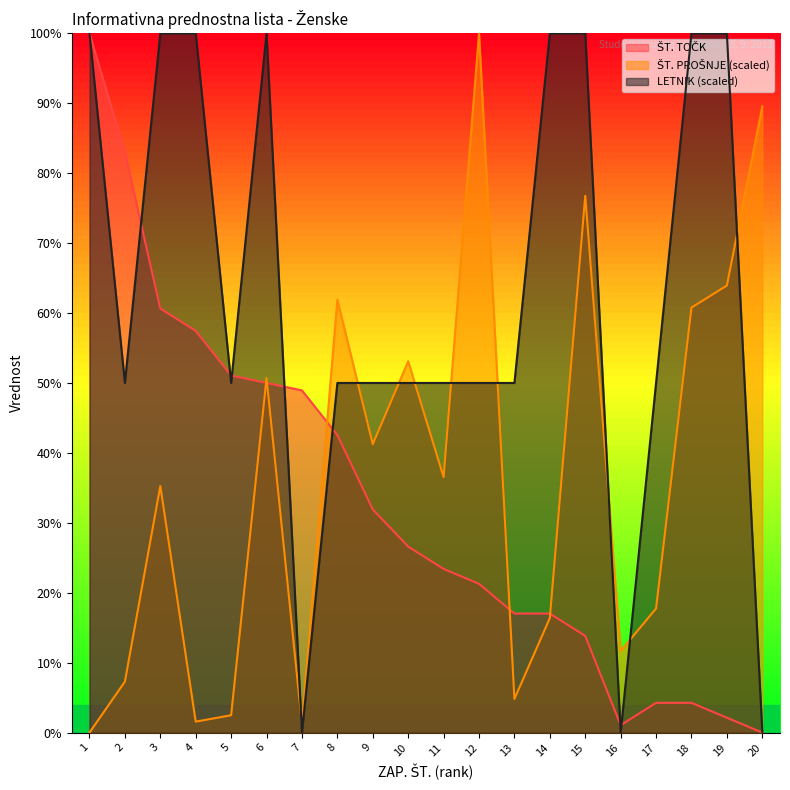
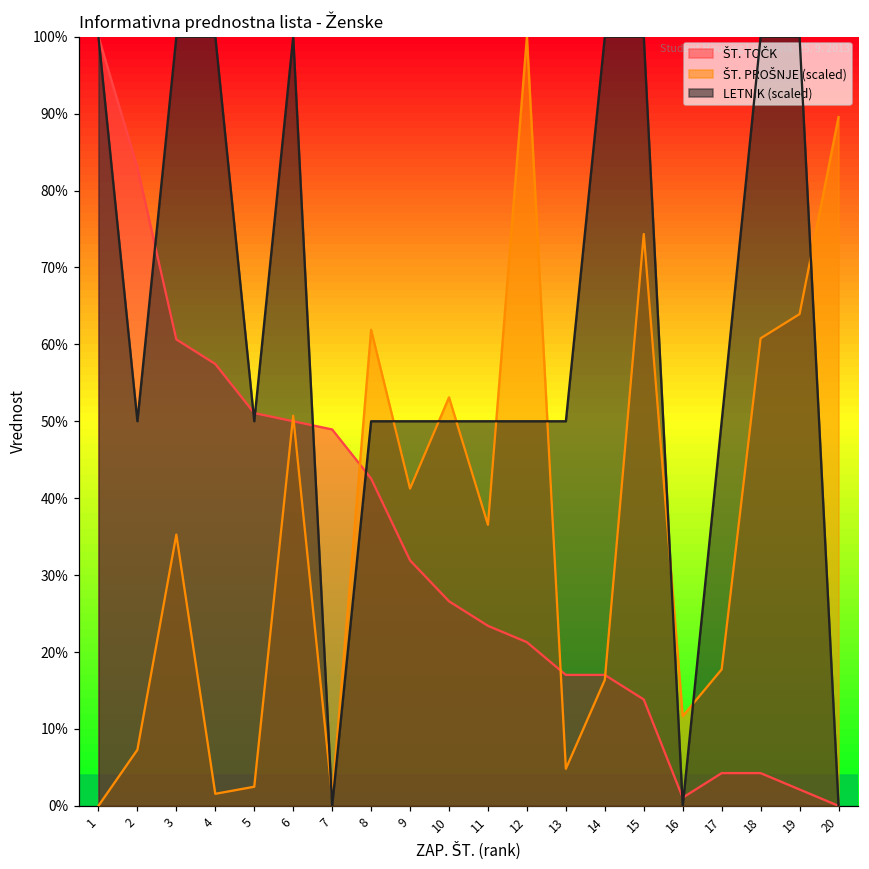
  {
    "ŠT. TOČK": {
      "2": "83%",
      "3": "61%",
      "4": "57%",
      "5": "51%",
      "6": "50%",
      "7": "49%",
      "8": "43%",
      "9": "32%",
      "10": "27%",
      "11": "23%",
      "12": "21%",
      "13": "17%",
      "14": "17%",
      "15": "14%",
      "17": "4%",
      "18": "4%"
    },
    "ŠT. PROŠNJE (scaled)": {
      "2": "7%",
      "3": "35%",
      "6": "51%",
      "8": "62%",
      "9": "41%",
      "10": "53%",
      "11": "37%",
      "12": "100%",
      "13": "5%",
      "14": "16%",
-     "15": "77%",
+     "15": "74%",
      "16": "12%",
      "17": "18%",
      "18": "61%",
      "19": "64%",
      "20": "90%"
    },
    "LETNIK (scaled)": {
      "2": "50%",
      "3": "100%",
      "4": "100%",
      "5": "50%",
      "6": "100%",
      "8": "50%",
      "9": "50%",
      "10": "50%",
      "11": "50%",
      "12": "50%",
      "13": "50%",
      "14": "100%",
      "15": "100%",
      "17": "50%"
    }
  }
